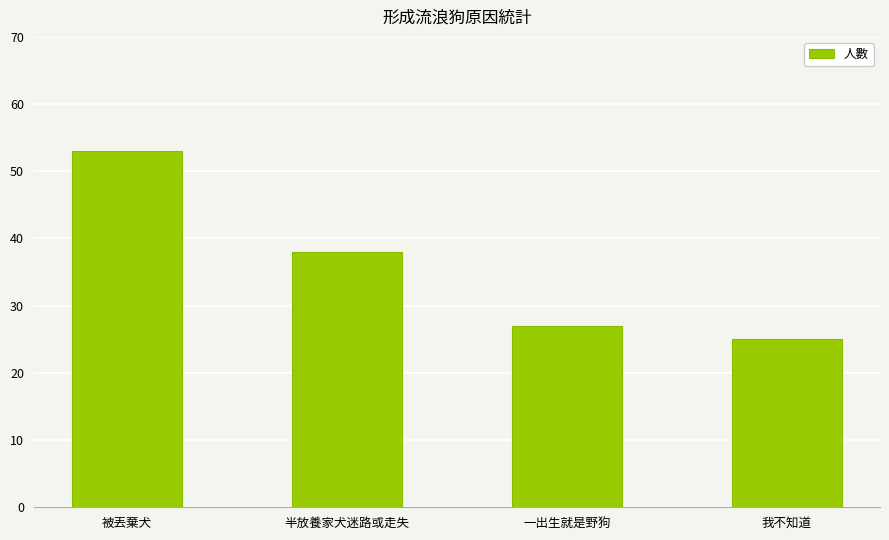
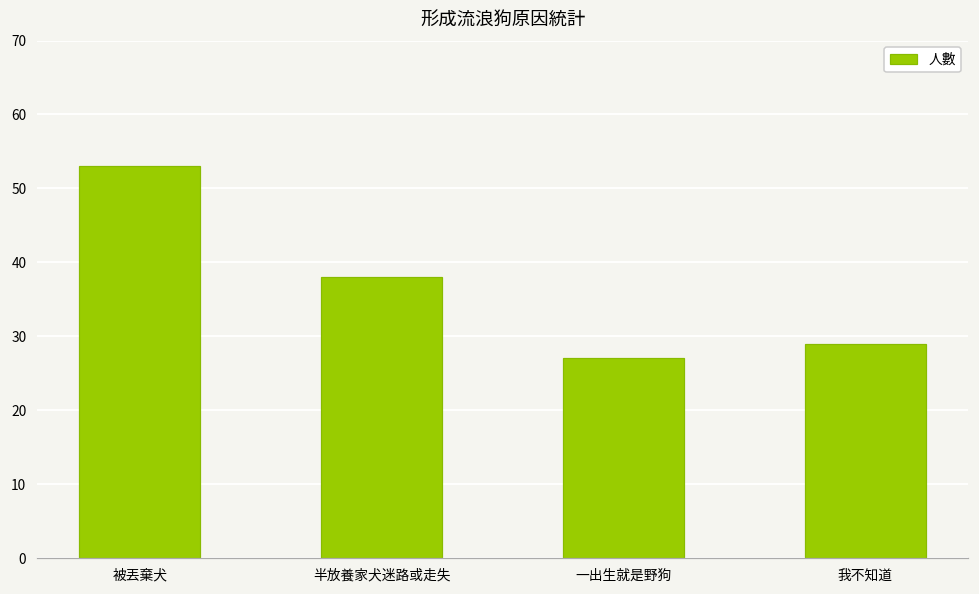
  {
    "被丟棄犬": 53,
    "半放養家犬迷路或走失": 38,
    "一出生就是野狗": 27,
-   "我不知道": 25
+   "我不知道": 29
  }
